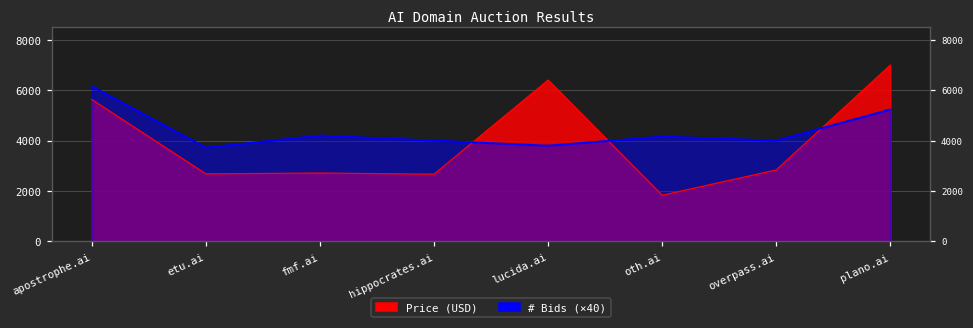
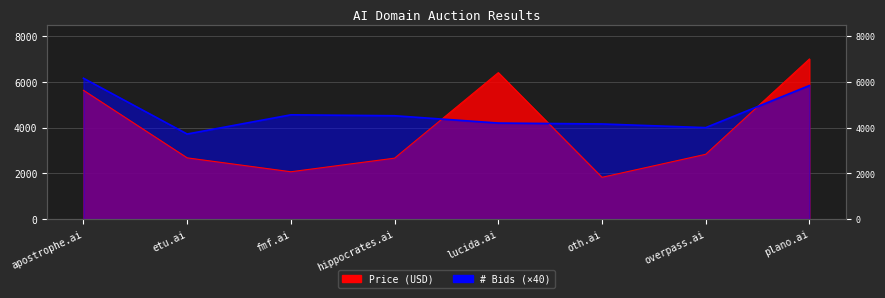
  {
    "Price (USD)": {
      "apostrophe.ai": 5600,
      "etu.ai": 2700,
-     "fmf.ai": 2700,
+     "fmf.ai": 2100,
      "hippocrates.ai": 2700,
      "lucida.ai": 6400,
      "oth.ai": 1800,
      "overpass.ai": 2800,
      "plano.ai": 7000
    },
    "# Bids (×40)": {
      "apostrophe.ai": 6200,
      "etu.ai": 3700,
-     "fmf.ai": 4200,
-     "hippocrates.ai": 4000,
-     "lucida.ai": 3800,
+     "fmf.ai": 4600,
+     "hippocrates.ai": 4500,
+     "lucida.ai": 4200,
      "oth.ai": 4200,
      "overpass.ai": 4000,
-     "plano.ai": 5200
+     "plano.ai": 5800
    }
  }
